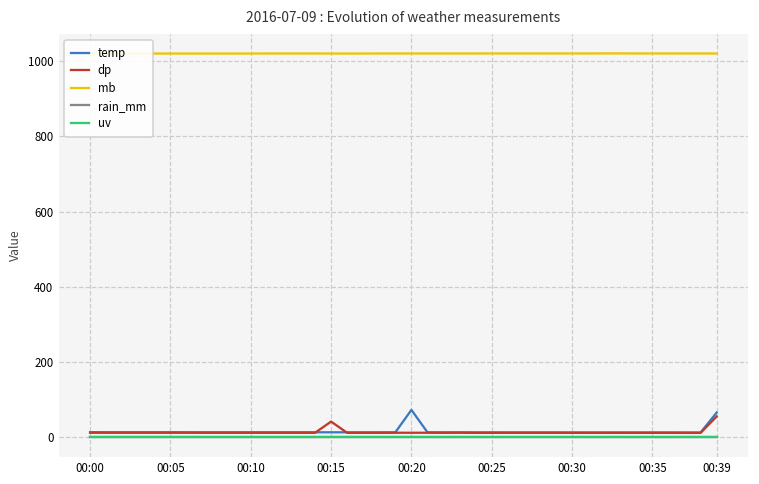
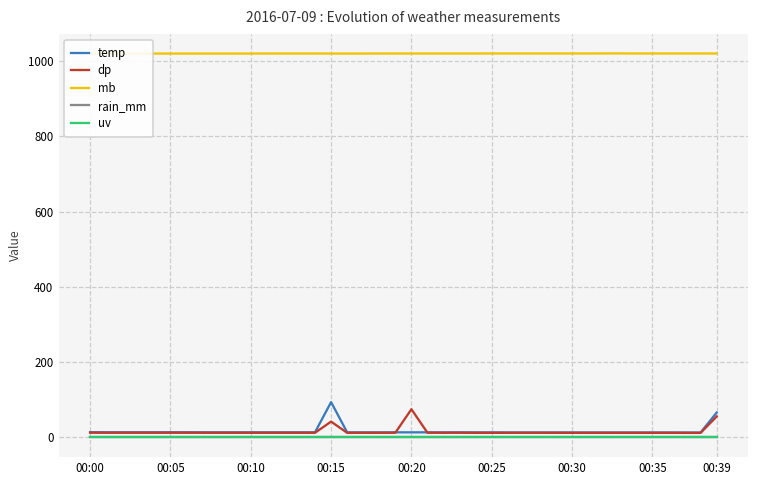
  {
    "temp": {
-     "00:15": 10,
-     "00:20": 70,
+     "00:15": 90,
+     "00:20": 10,
      "00:39": 70
    },
    "dp": {
      "00:15": 40,
-     "00:20": 10,
+     "00:20": 80,
      "00:39": 60
    },
    "mb": {
      "00:05": 1020,
      "00:10": 1020,
      "00:15": 1020,
      "00:20": 1020,
      "00:25": 1020,
      "00:30": 1020,
      "00:35": 1020,
      "00:39": 1020
    },
    "uv": {
      "00:00": 0,
      "00:05": 0,
      "00:10": 0,
      "00:15": 0,
      "00:20": 0,
      "00:25": 0,
      "00:30": 0,
      "00:35": 0,
      "00:39": 0
    }
  }
